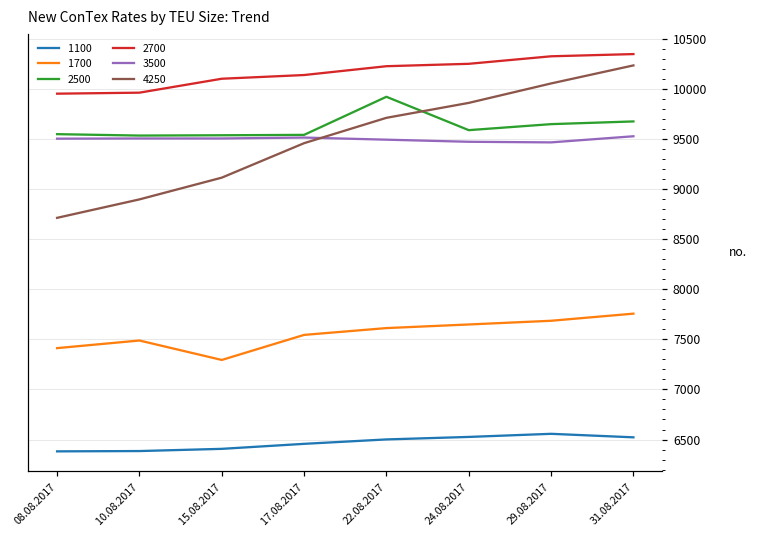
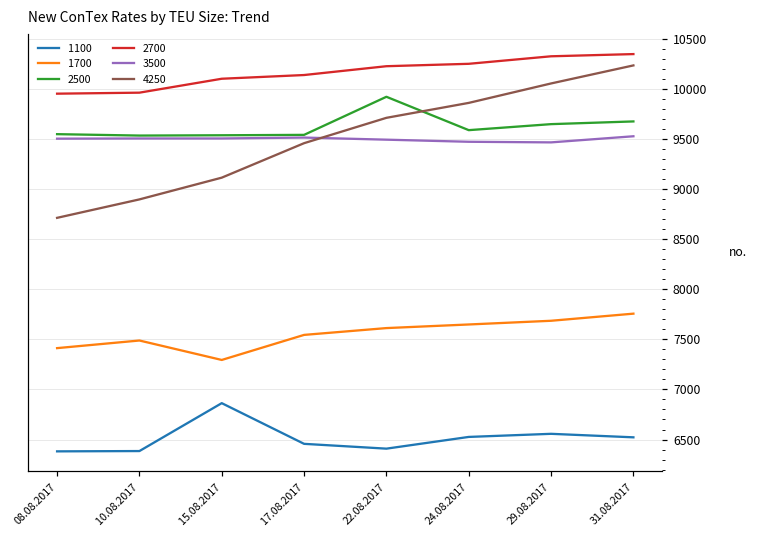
  {
    "1100": {
      "08.08.2017": 6400,
      "10.08.2017": 6400,
-     "15.08.2017": 6400,
+     "15.08.2017": 6900,
      "17.08.2017": 6500,
-     "22.08.2017": 6500,
+     "22.08.2017": 6400,
      "24.08.2017": 6500,
      "29.08.2017": 6600,
      "31.08.2017": 6500
    },
    "1700": {
      "08.08.2017": 7400,
      "10.08.2017": 7500,
      "15.08.2017": 7300,
      "17.08.2017": 7500,
      "22.08.2017": 7600,
      "24.08.2017": 7600,
      "29.08.2017": 7700,
      "31.08.2017": 7800
    },
    "2500": {
      "08.08.2017": 9500,
      "10.08.2017": 9500,
      "15.08.2017": 9500,
      "22.08.2017": 9900,
      "24.08.2017": 9600,
      "29.08.2017": 9600,
      "31.08.2017": 9700
    },
    "2700": {
      "08.08.2017": 10000,
      "10.08.2017": 10000,
      "15.08.2017": 10100,
      "17.08.2017": 10100,
      "22.08.2017": 10200,
      "24.08.2017": 10200,
      "29.08.2017": 10300,
      "31.08.2017": 10300
    },
    "3500": {
      "08.08.2017": 9500,
      "10.08.2017": 9500,
      "15.08.2017": 9500,
      "22.08.2017": 9500,
      "24.08.2017": 9500,
      "29.08.2017": 9500,
      "31.08.2017": 9500
    },
    "4250": {
      "08.08.2017": 8700,
      "10.08.2017": 8900,
      "15.08.2017": 9100,
      "17.08.2017": 9500,
      "22.08.2017": 9700,
      "24.08.2017": 9900,
      "29.08.2017": 10100,
      "31.08.2017": 10200
    }
  }
